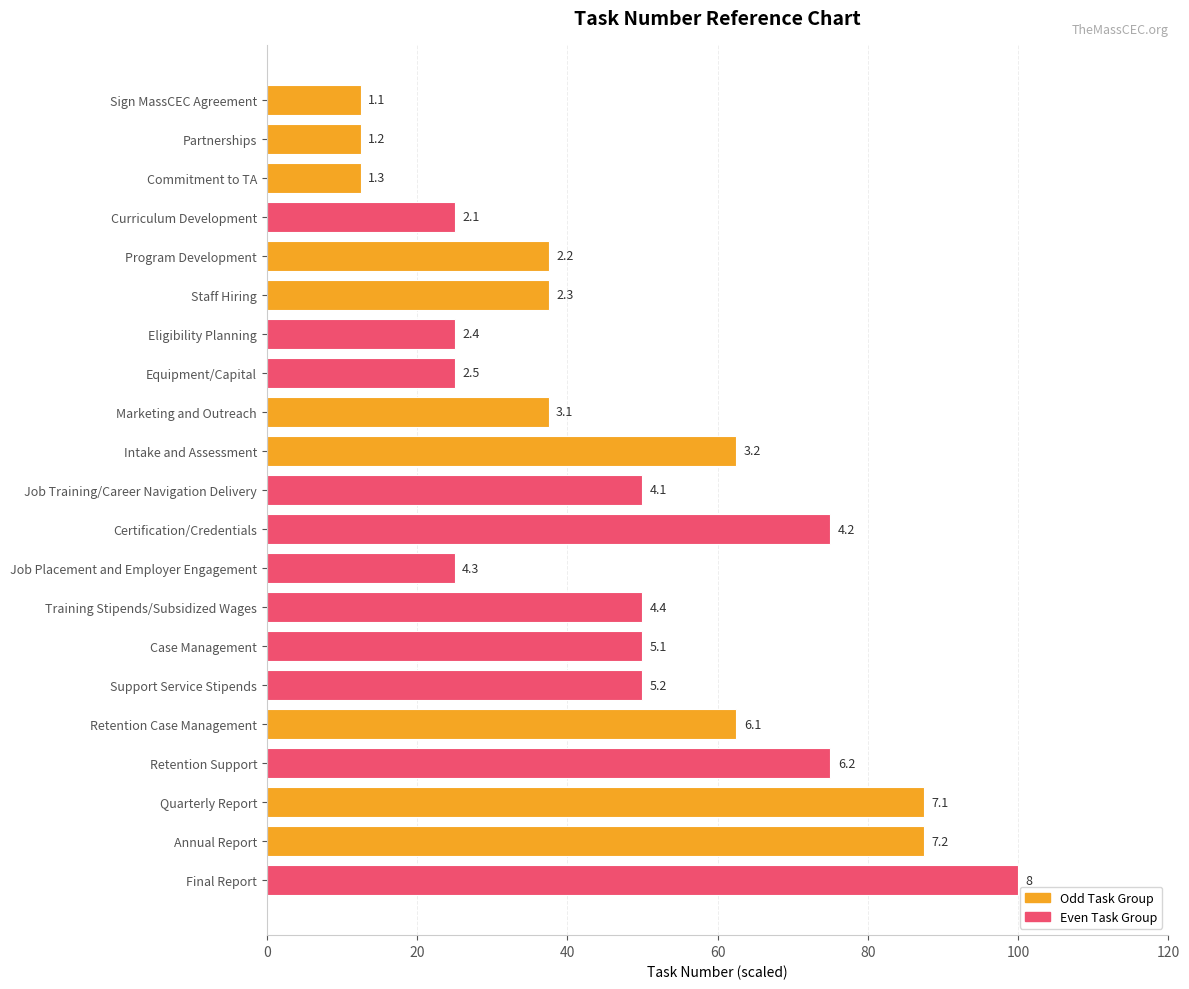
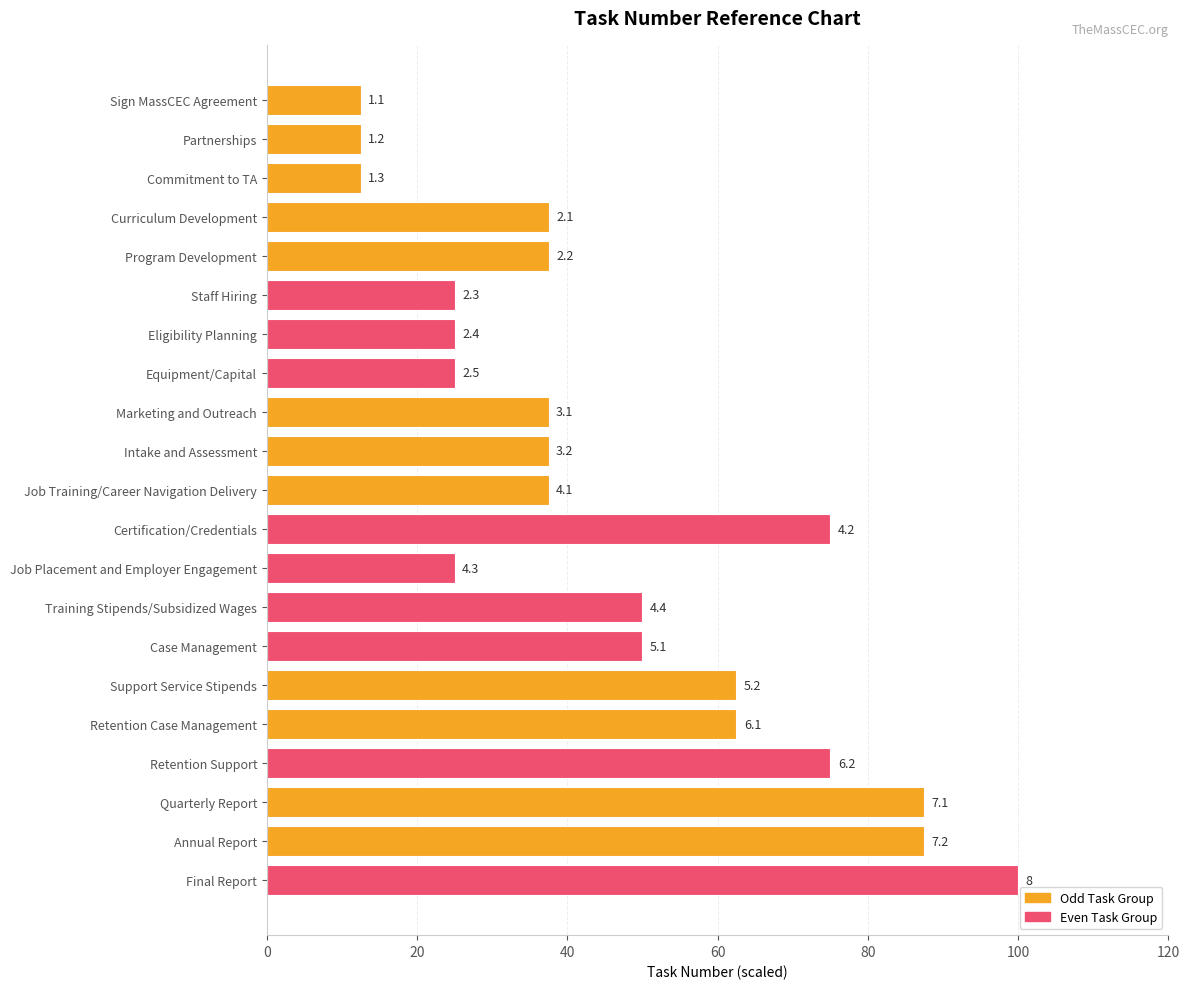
  {
-   "Curriculum Development": 25,
-   "Staff Hiring": 38,
-   "Intake and Assessment": 63,
-   "Job Training/Career Navigation Delivery": 50,
-   "Support Service Stipends": 50
+   "Curriculum Development": 38,
+   "Staff Hiring": 25,
+   "Intake and Assessment": 38,
+   "Job Training/Career Navigation Delivery": 38,
+   "Support Service Stipends": 63
  }
